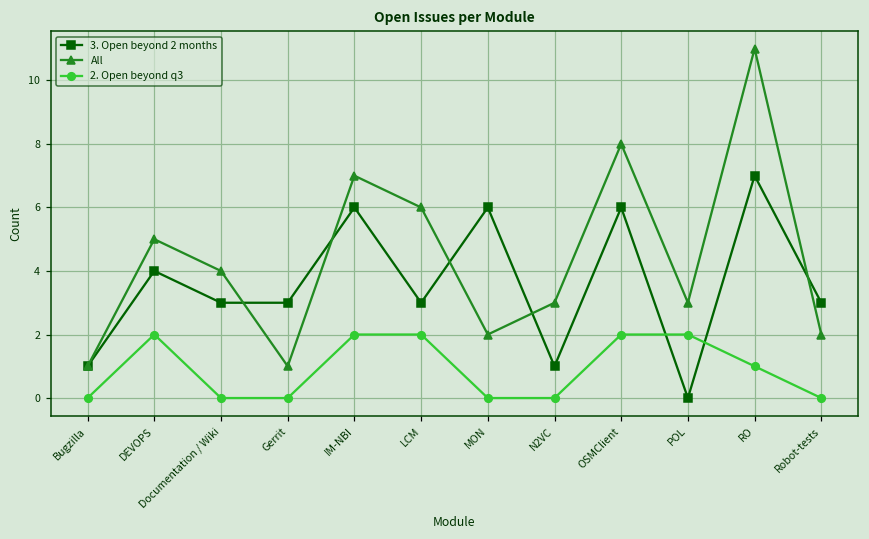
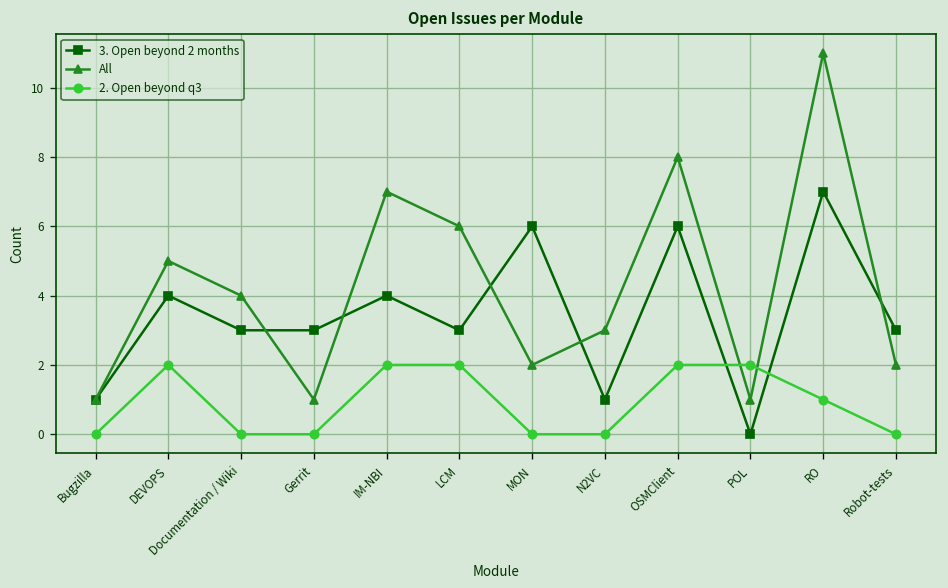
  {
    "3. Open beyond 2 months": {
      "DEVOPS": 4,
      "Documentation / Wiki": 3,
      "Gerrit": 3,
-     "IM-NBI": 6,
+     "IM-NBI": 4,
      "LCM": 3,
      "MON": 6,
      "N2VC": 1,
      "OSMClient": 6,
      "POL": 0,
      "RO": 7,
      "Robot-tests": 3
    },
    "All": {
      "DEVOPS": 5,
      "Documentation / Wiki": 4,
      "Gerrit": 1,
      "IM-NBI": 7,
      "LCM": 6,
      "MON": 2,
      "N2VC": 3,
      "OSMClient": 8,
-     "POL": 3,
+     "POL": 1,
      "RO": 11,
      "Robot-tests": 2
    },
    "2. Open beyond q3": {
      "Bugzilla": 0,
      "DEVOPS": 2,
      "Documentation / Wiki": 0,
      "Gerrit": 0,
      "IM-NBI": 2,
      "LCM": 2,
      "MON": 0,
      "N2VC": 0,
      "OSMClient": 2,
      "POL": 2,
      "RO": 1,
      "Robot-tests": 0
    }
  }
